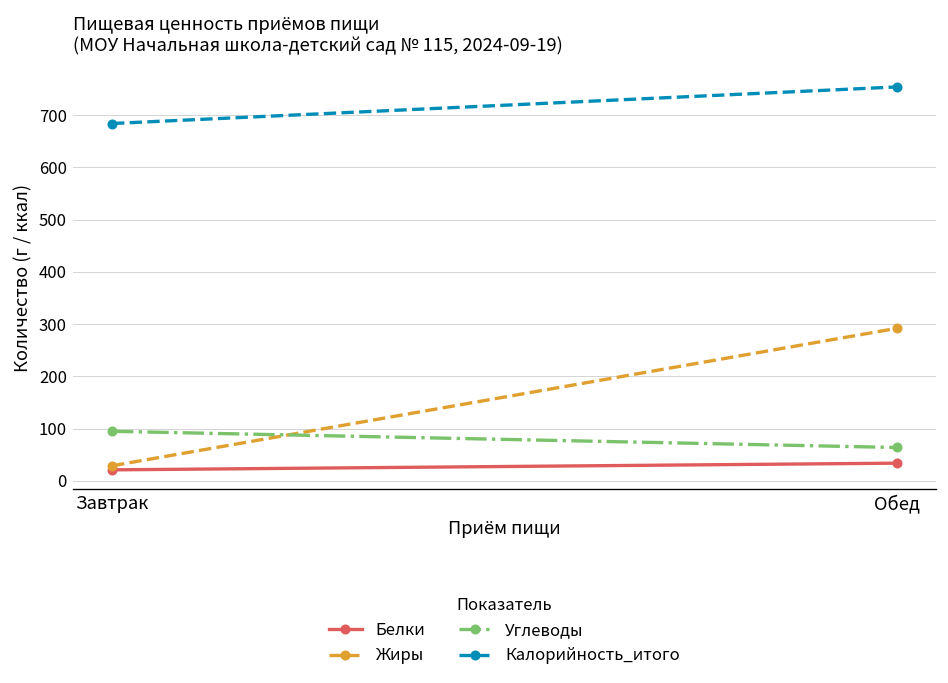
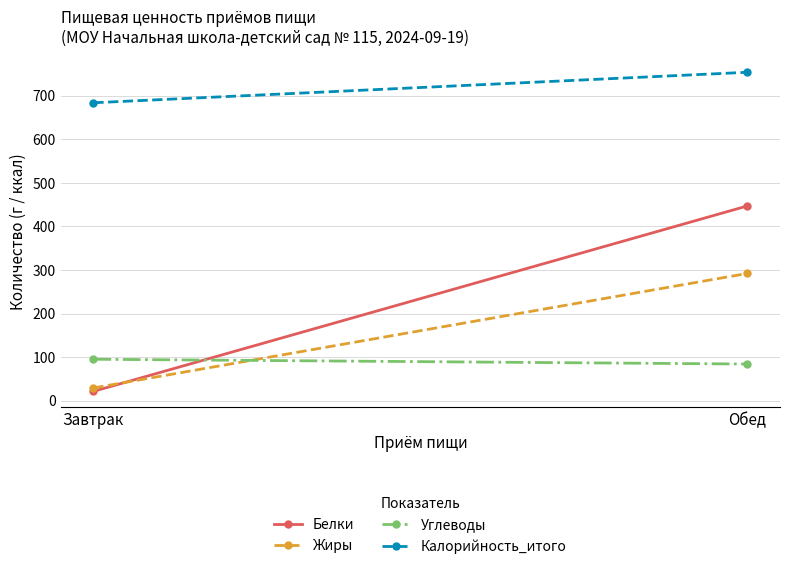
  {
    "Белки": {
      "Завтрак": 20,
-     "Обед": 30
+     "Обед": 450
    },
    "Жиры": {
      "Завтрак": 30,
      "Обед": 290
    },
    "Углеводы": {
      "Завтрак": 100,
-     "Обед": 60
+     "Обед": 80
    },
    "Калорийность_итого": {
      "Завтрак": 680,
      "Обед": 750
    }
  }
